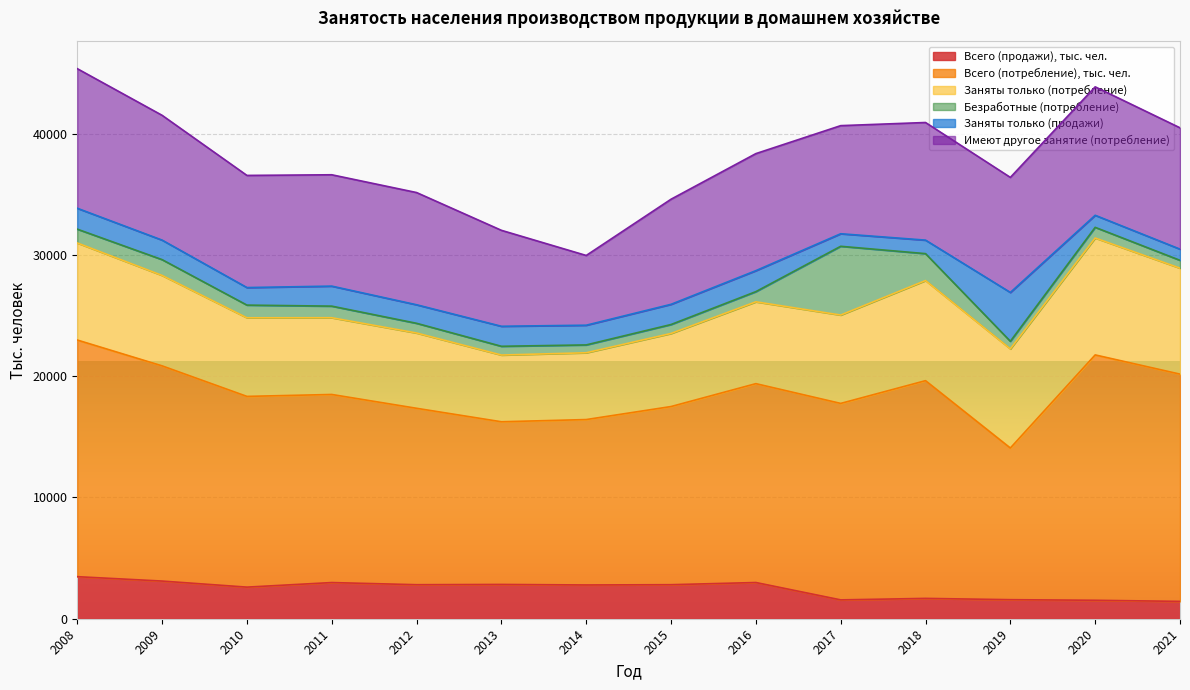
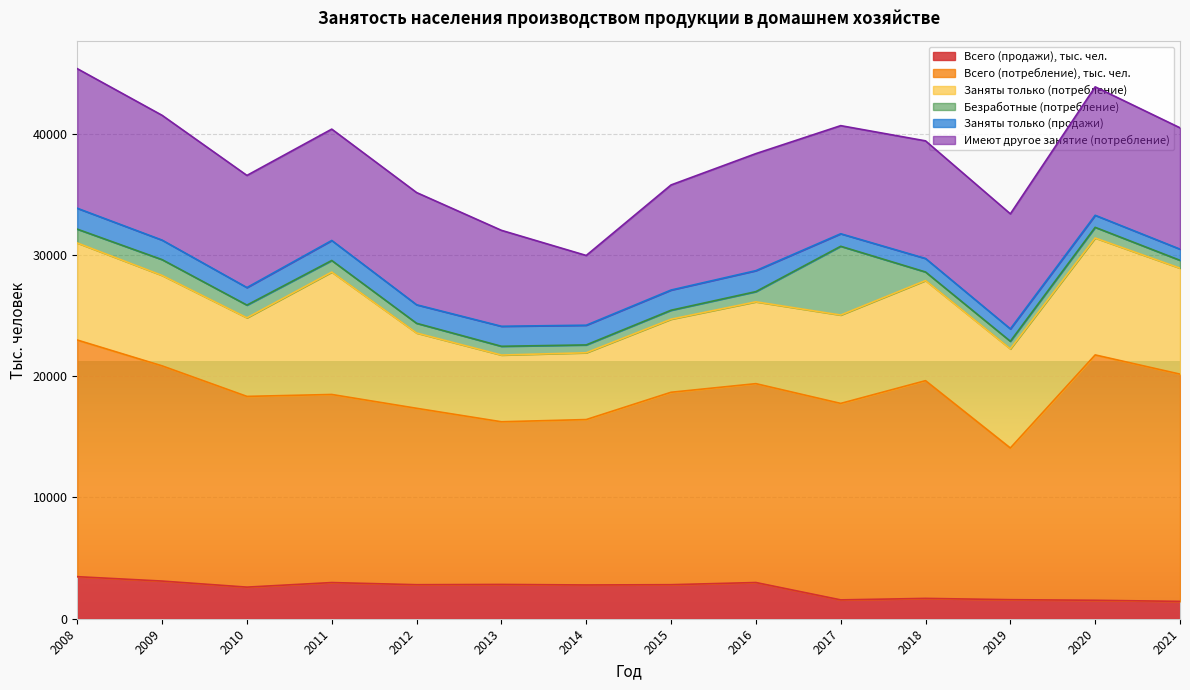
  {
    "Всего (продажи), тыс. чел.": {
      "2008": 3500,
      "2009": 3100,
      "2010": 2600,
      "2011": 3000,
      "2012": 2800,
      "2013": 2800,
      "2014": 2800,
      "2015": 2800,
      "2016": 3000,
      "2017": 1600,
      "2018": 1700,
      "2019": 1600,
      "2020": 1500,
      "2021": 1400
    },
    "Всего (потребление), тыс. чел.": {
      "2008": 19500,
      "2009": 17700,
      "2010": 15700,
      "2011": 15500,
      "2012": 14500,
      "2013": 13400,
      "2014": 13600,
-     "2015": 14700,
+     "2015": 15900,
      "2016": 16400,
      "2017": 16200,
      "2018": 18000,
      "2019": 12500,
      "2020": 20200,
      "2021": 18700
    },
    "Заняты только (потребление)": {
      "2008": 8000,
      "2009": 7500,
      "2010": 6500,
-     "2011": 6300,
+     "2011": 10100,
      "2012": 6200,
      "2013": 5500,
      "2014": 5500,
      "2015": 6000,
      "2016": 6700,
      "2017": 7300,
      "2018": 8300,
      "2019": 8200,
      "2020": 9600,
      "2021": 8700
    },
    "Безработные (потребление)": {
      "2008": 1100,
      "2009": 1300,
      "2010": 1000,
      "2011": 1000,
      "2012": 800,
      "2013": 700,
      "2014": 600,
      "2015": 700,
      "2016": 800,
      "2017": 5700,
-     "2018": 2200,
+     "2018": 700,
      "2019": 600,
      "2020": 900,
      "2021": 600
    },
    "Заняты только (продажи)": {
      "2008": 1700,
      "2009": 1600,
      "2010": 1400,
      "2011": 1700,
      "2012": 1500,
      "2013": 1700,
      "2014": 1600,
      "2015": 1700,
      "2016": 1700,
      "2017": 1000,
      "2018": 1100,
-     "2019": 4000,
+     "2019": 1000,
      "2020": 1000,
      "2021": 900
    },
    "Имеют другое занятие (потребление)": {
      "2008": 11500,
      "2009": 10300,
      "2010": 9200,
      "2011": 9200,
      "2012": 9300,
      "2013": 7900,
      "2014": 5800,
      "2015": 8700,
      "2016": 9700,
      "2017": 8900,
      "2018": 9700,
      "2019": 9500,
      "2021": 10000
    }
  }
